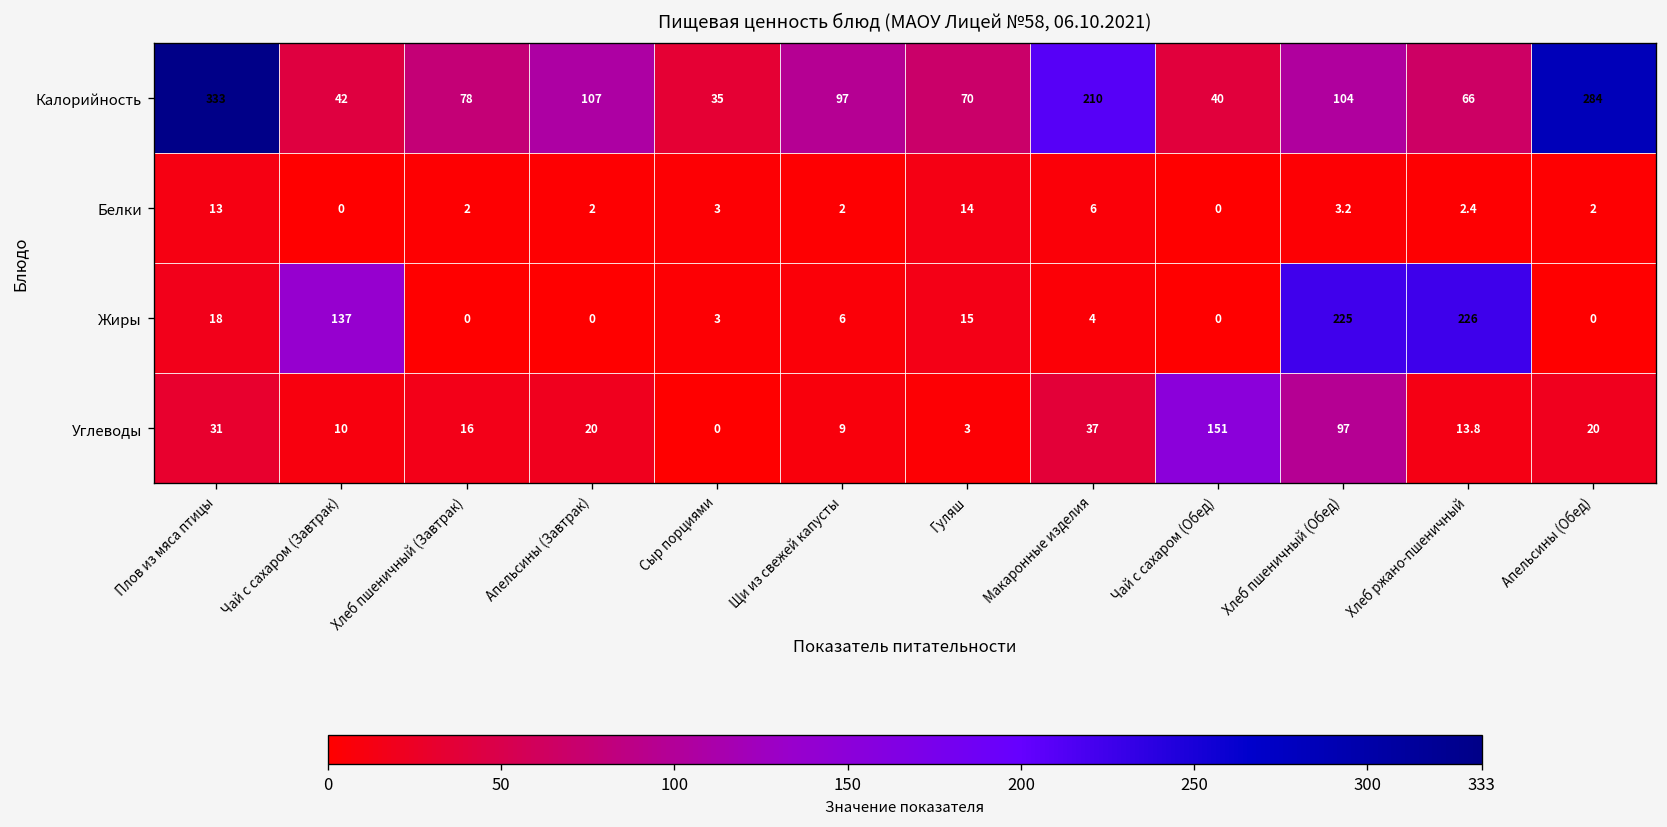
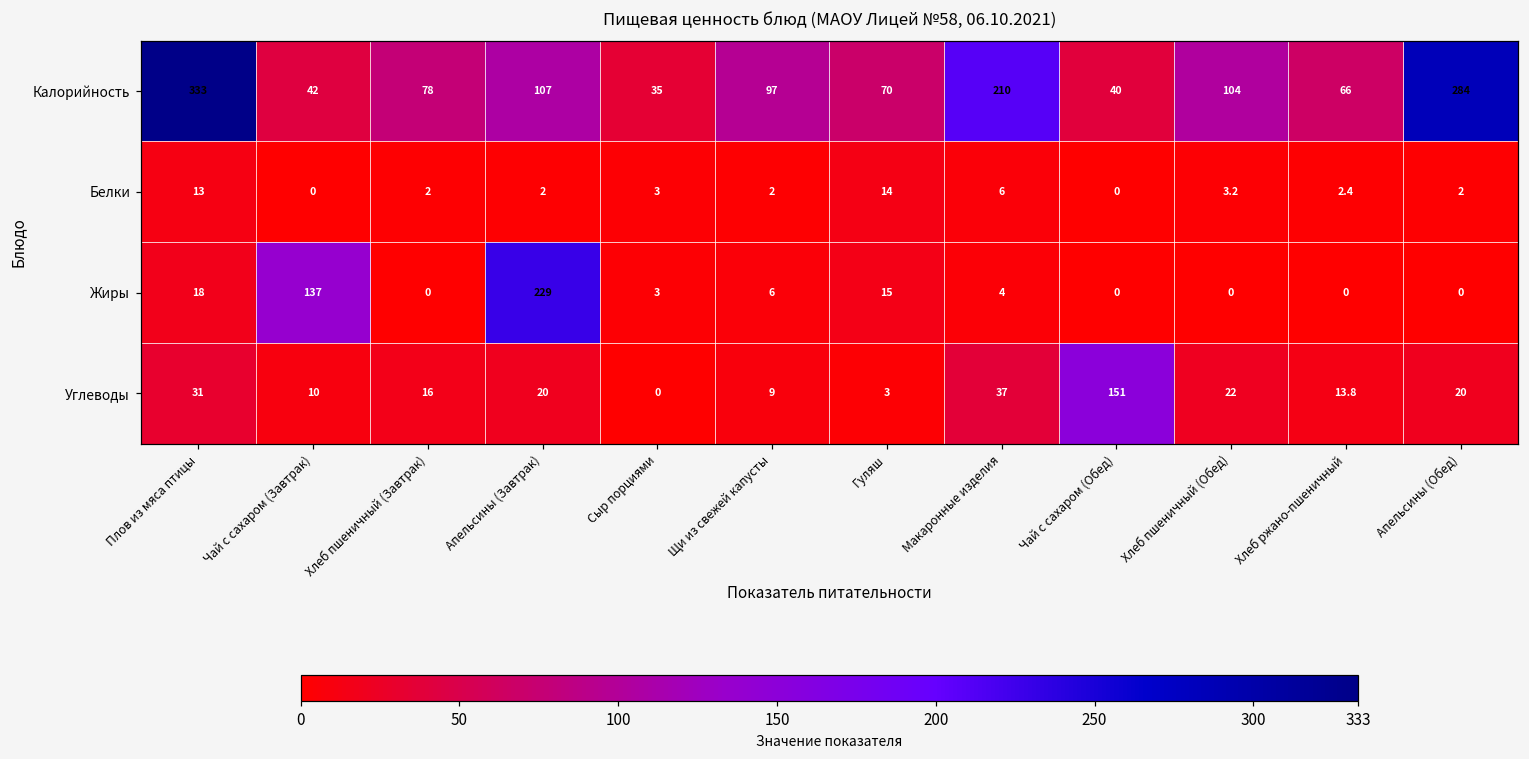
  {
    "Калорийность": {
      "Плов из мяса птицы": 333,
      "Чай с сахаром (Завтрак)": 42,
      "Хлеб пшеничный (Завтрак)": 78,
      "Апельсины (Завтрак)": 107,
      "Сыр порциями": 35,
      "Щи из свежей капусты": 97,
      "Гуляш": 70,
      "Макаронные изделия": 210,
      "Чай с сахаром (Обед)": 40,
      "Хлеб пшеничный (Обед)": 104,
      "Хлеб ржано-пшеничный": 66,
      "Апельсины (Обед)": 284
    },
    "Белки": {
      "Плов из мяса птицы": 13,
      "Чай с сахаром (Завтрак)": 0,
      "Хлеб пшеничный (Завтрак)": 2,
      "Апельсины (Завтрак)": 2,
      "Сыр порциями": 3,
      "Щи из свежей капусты": 2,
      "Гуляш": 14,
      "Макаронные изделия": 6,
      "Чай с сахаром (Обед)": 0,
      "Хлеб пшеничный (Обед)": 3.2,
      "Хлеб ржано-пшеничный": 2.4,
      "Апельсины (Обед)": 2
    },
    "Жиры": {
      "Плов из мяса птицы": 18,
      "Чай с сахаром (Завтрак)": 137,
      "Хлеб пшеничный (Завтрак)": 0,
-     "Апельсины (Завтрак)": 0,
+     "Апельсины (Завтрак)": 229,
      "Сыр порциями": 3,
      "Щи из свежей капусты": 6,
      "Гуляш": 15,
      "Макаронные изделия": 4,
      "Чай с сахаром (Обед)": 0,
-     "Хлеб пшеничный (Обед)": 225,
-     "Хлеб ржано-пшеничный": 226,
+     "Хлеб пшеничный (Обед)": 0,
+     "Хлеб ржано-пшеничный": 0,
      "Апельсины (Обед)": 0
    },
    "Углеводы": {
      "Плов из мяса птицы": 31,
      "Чай с сахаром (Завтрак)": 10,
      "Хлеб пшеничный (Завтрак)": 16,
      "Апельсины (Завтрак)": 20,
      "Сыр порциями": 0,
      "Щи из свежей капусты": 9,
      "Гуляш": 3,
      "Макаронные изделия": 37,
      "Чай с сахаром (Обед)": 151,
-     "Хлеб пшеничный (Обед)": 97,
+     "Хлеб пшеничный (Обед)": 22,
      "Хлеб ржано-пшеничный": 13.8,
      "Апельсины (Обед)": 20
    }
  }
